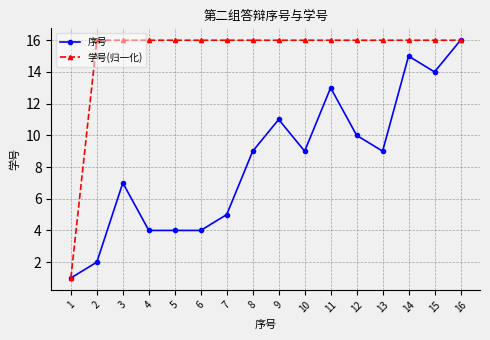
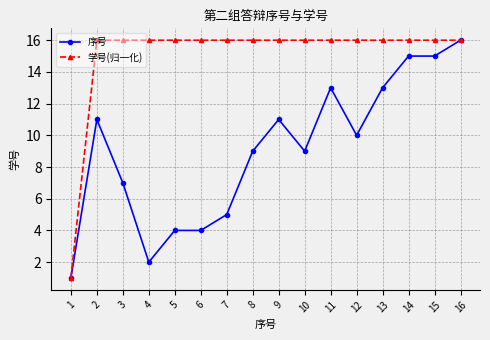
  {
    "序号": {
-     "2": 2,
+     "2": 11,
      "3": 7,
-     "4": 4,
+     "4": 2,
      "5": 4,
      "6": 4,
      "7": 5,
      "8": 9,
      "9": 11,
      "10": 9,
      "11": 13,
      "12": 10,
-     "13": 9,
+     "13": 13,
      "14": 15,
-     "15": 14
+     "15": 15
    },
    "学号(归一化)": {
      "4": 16,
      "5": 16,
      "6": 16,
      "7": 16,
      "8": 16,
      "9": 16,
      "10": 16,
      "11": 16,
      "12": 16,
      "13": 16,
      "14": 16,
      "15": 16
    }
  }
